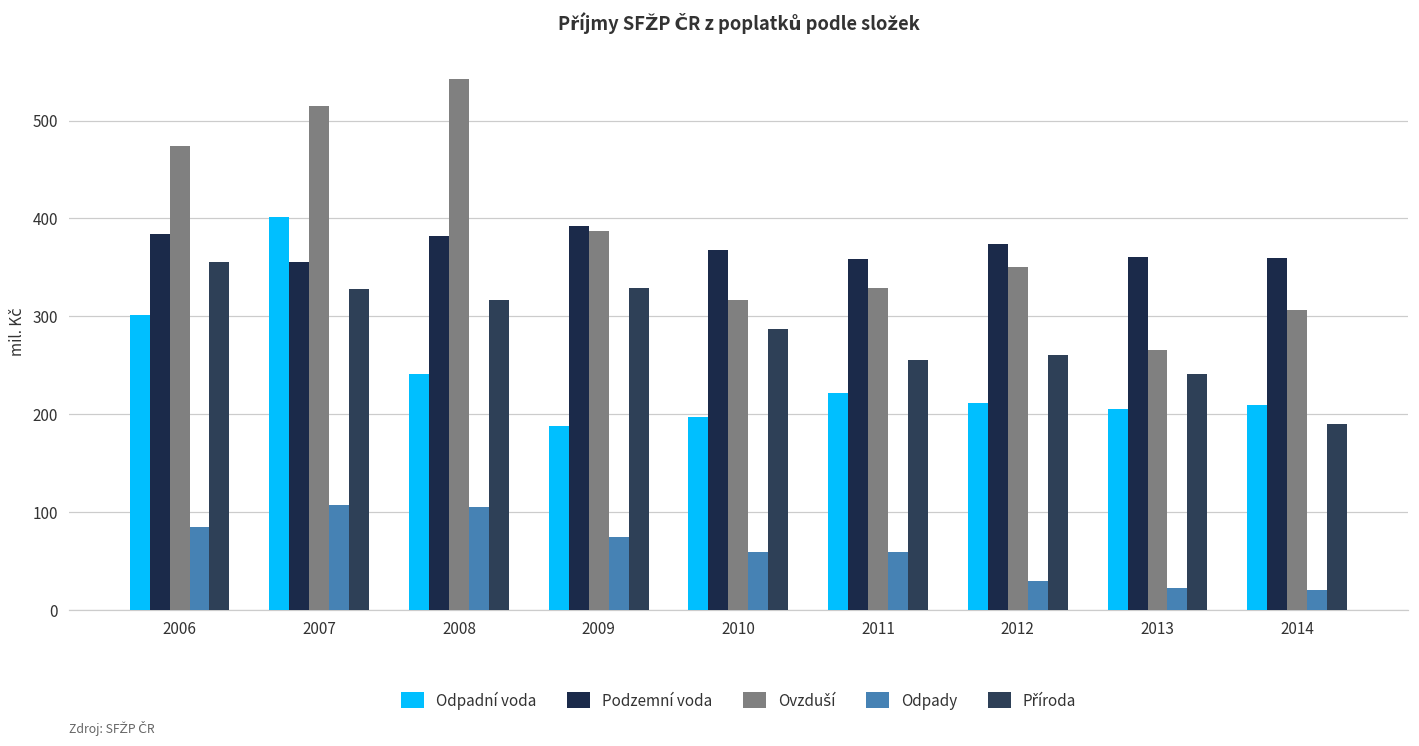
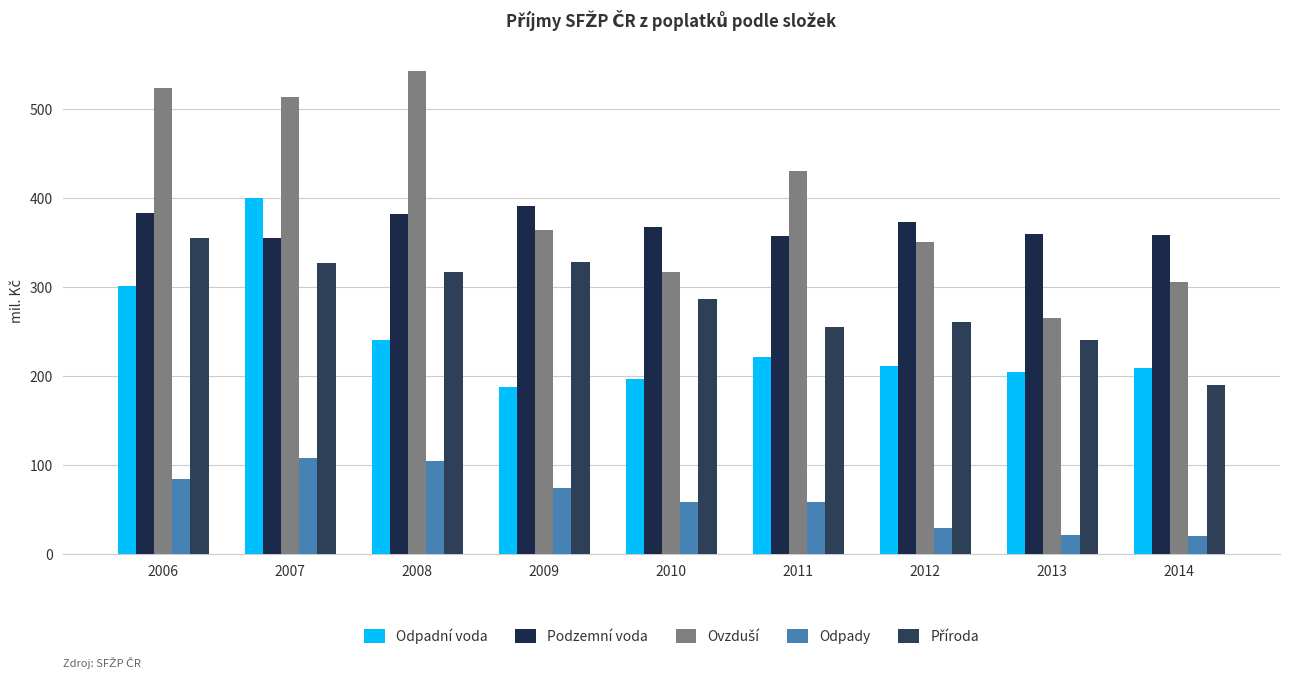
  {
    "Odpadní voda": {
      "2006": 300,
      "2007": 400,
      "2008": 240,
      "2009": 190,
      "2010": 200,
      "2011": 220,
      "2012": 210,
      "2013": 210,
      "2014": 210
    },
    "Ovzduší": {
-     "2006": 470,
+     "2006": 520,
      "2007": 510,
      "2008": 540,
-     "2009": 390,
+     "2009": 360,
      "2010": 320,
-     "2011": 330,
+     "2011": 430,
      "2012": 350,
      "2013": 270,
      "2014": 310
    },
    "Odpady": {
      "2006": 80,
      "2007": 110,
      "2008": 110,
      "2009": 70,
      "2010": 60,
      "2011": 60,
      "2012": 30,
      "2013": 20,
      "2014": 20
    }
  }
